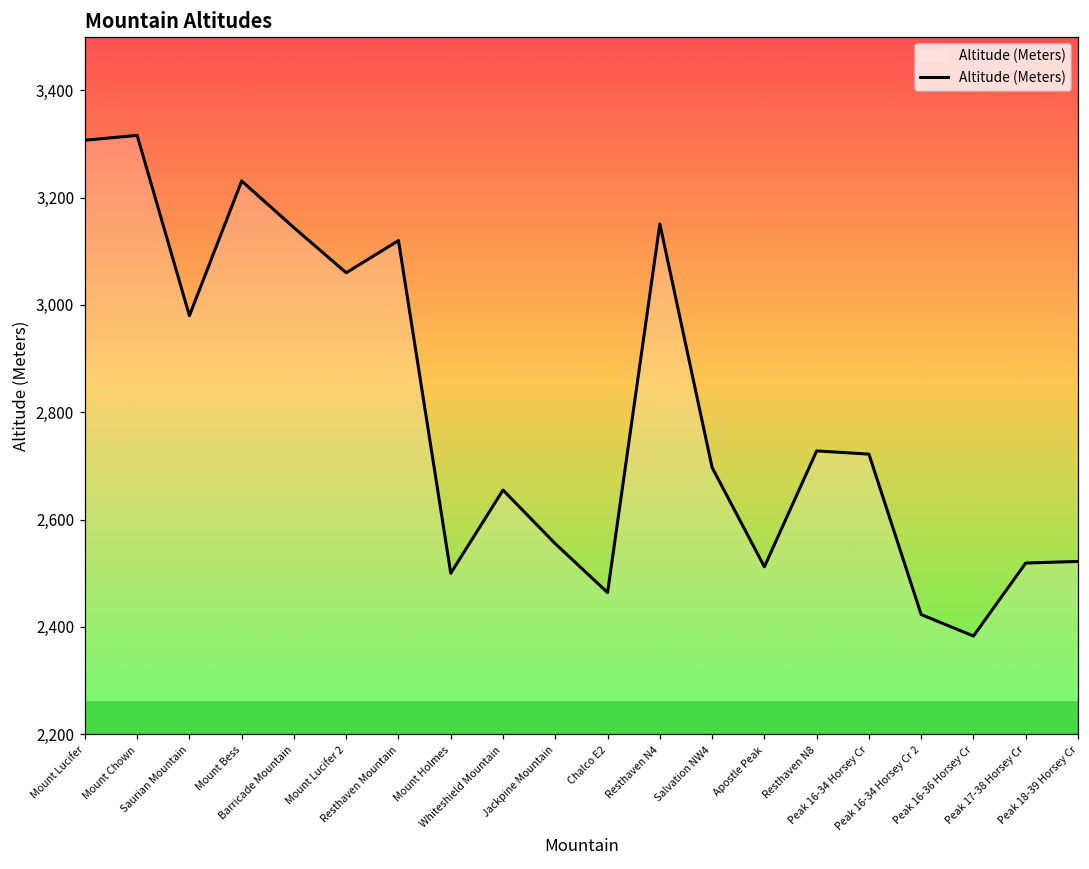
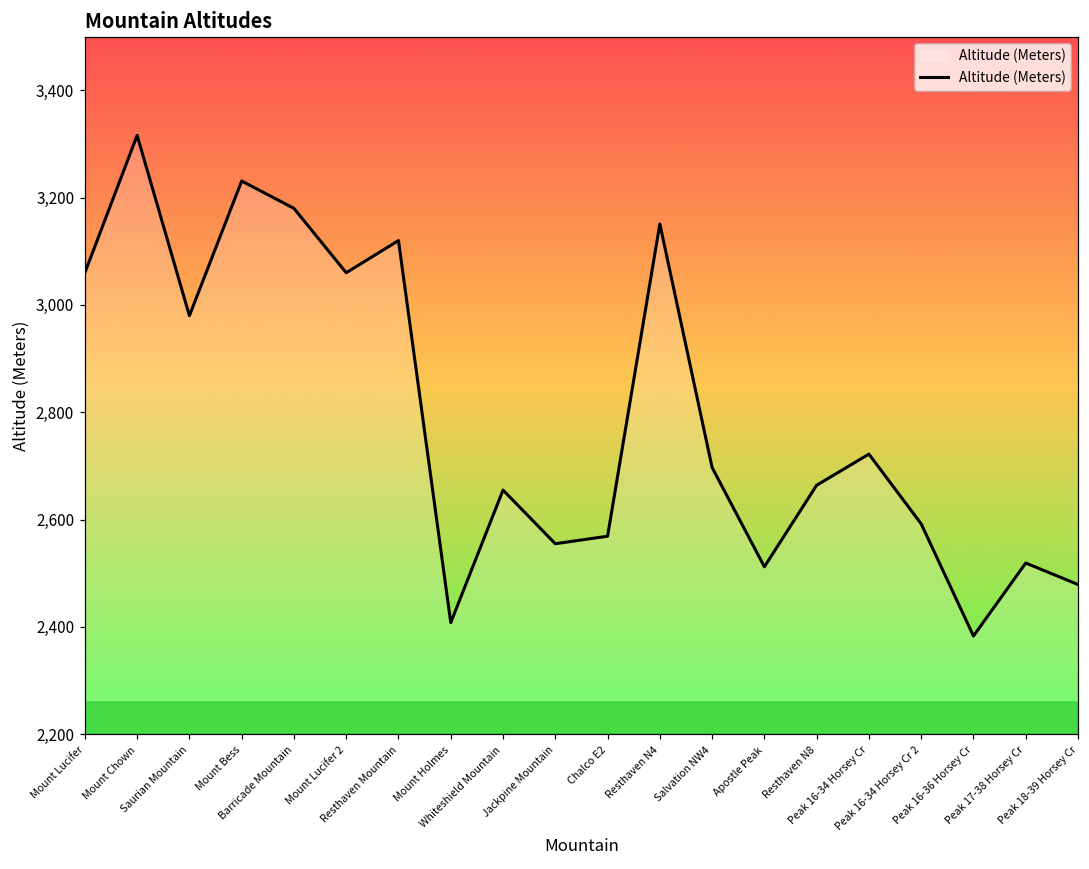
  {
-   "Mount Lucifer": "3,310",
+   "Mount Lucifer": "3,060",
    "Mount Chown": "3,320",
    "Saurian Mountain": "2,980",
    "Mount Bess": "3,230",
-   "Barricade Mountain": "3,140",
+   "Barricade Mountain": "3,180",
    "Mount Lucifer 2": "3,060",
    "Resthaven Mountain": "3,120",
-   "Mount Holmes": "2,500",
+   "Mount Holmes": "2,410",
    "Whiteshield Mountain": "2,660",
    "Jackpine Mountain": "2,560",
-   "Chalco E2": "2,460",
+   "Chalco E2": "2,570",
    "Resthaven N4": "3,150",
    "Salvation NW4": "2,700",
    "Apostle Peak": "2,510",
-   "Resthaven N8": "2,730",
+   "Resthaven N8": "2,660",
    "Peak 16-34 Horsey Cr": "2,720",
-   "Peak 16-34 Horsey Cr 2": "2,420",
+   "Peak 16-34 Horsey Cr 2": "2,590",
    "Peak 16-36 Horsey Cr": "2,380",
    "Peak 17-38 Horsey Cr": "2,520",
-   "Peak 18-39 Horsey Cr": "2,520"
+   "Peak 18-39 Horsey Cr": "2,480"
  }
